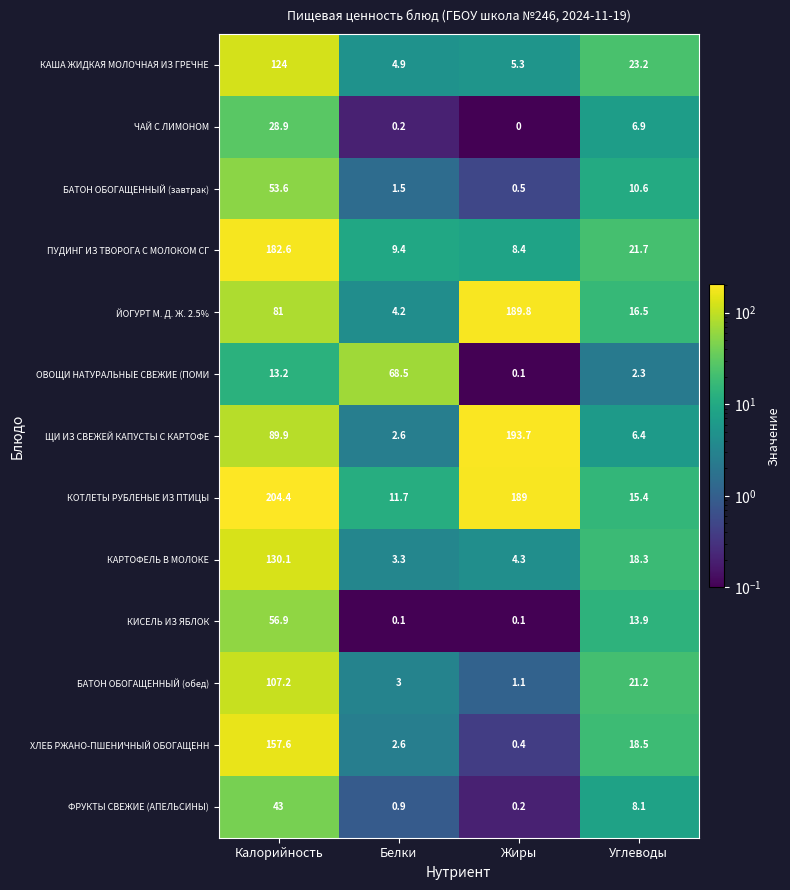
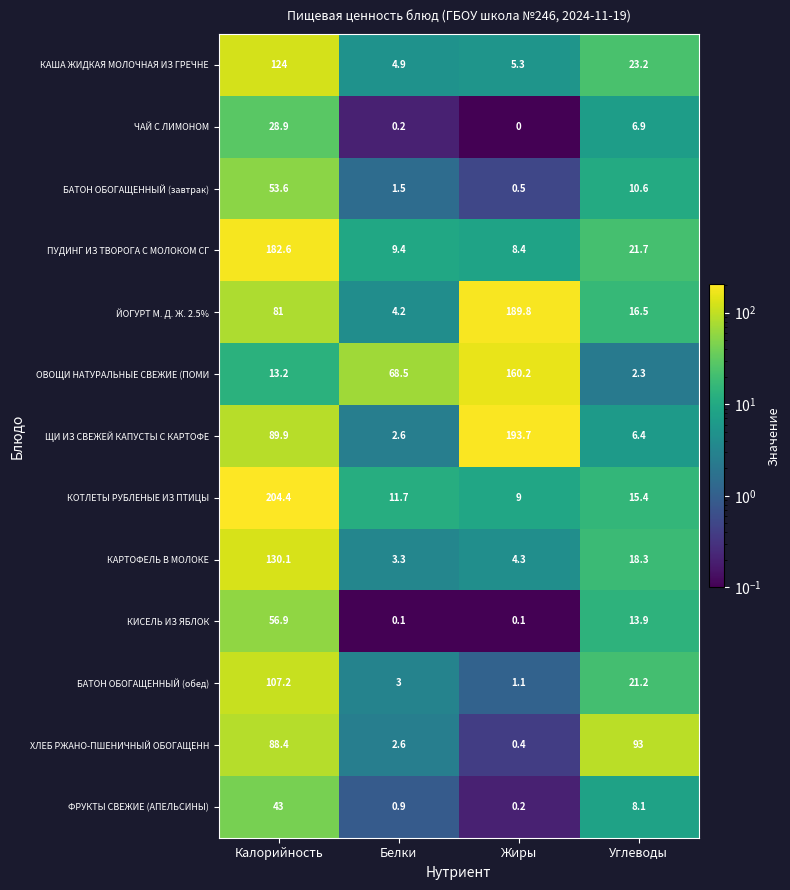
  {
    "КАША ЖИДКАЯ МОЛОЧНАЯ ИЗ ГРЕЧНЕ": {
      "Калорийность": 124,
      "Белки": 4.9,
      "Жиры": 5.3,
      "Углеводы": 23.2
    },
    "ЧАЙ С ЛИМОНОМ": {
      "Калорийность": 28.9,
      "Белки": 0.2,
      "Жиры": 0,
      "Углеводы": 6.9
    },
    "БАТОН ОБОГАЩЕННЫЙ (завтрак)": {
      "Калорийность": 53.6,
      "Белки": 1.5,
      "Жиры": 0.5,
      "Углеводы": 10.6
    },
    "ПУДИНГ ИЗ ТВОРОГА С МОЛОКОМ СГ": {
      "Калорийность": 182.6,
      "Белки": 9.4,
      "Жиры": 8.4,
      "Углеводы": 21.7
    },
    "ЙОГУРТ М. Д. Ж. 2.5%": {
      "Калорийность": 81,
      "Белки": 4.2,
      "Жиры": 189.8,
      "Углеводы": 16.5
    },
    "ОВОЩИ НАТУРАЛЬНЫЕ СВЕЖИЕ (ПОМИ": {
      "Калорийность": 13.2,
      "Белки": 68.5,
-     "Жиры": 0.1,
+     "Жиры": 160.2,
      "Углеводы": 2.3
    },
    "ЩИ ИЗ СВЕЖЕЙ КАПУСТЫ С КАРТОФЕ": {
      "Калорийность": 89.9,
      "Белки": 2.6,
      "Жиры": 193.7,
      "Углеводы": 6.4
    },
    "КОТЛЕТЫ РУБЛЕНЫЕ ИЗ ПТИЦЫ": {
      "Калорийность": 204.4,
      "Белки": 11.7,
-     "Жиры": 189,
+     "Жиры": 9,
      "Углеводы": 15.4
    },
    "КАРТОФЕЛЬ В МОЛОКЕ": {
      "Калорийность": 130.1,
      "Белки": 3.3,
      "Жиры": 4.3,
      "Углеводы": 18.3
    },
    "КИСЕЛЬ ИЗ ЯБЛОК": {
      "Калорийность": 56.9,
      "Белки": 0.1,
      "Жиры": 0.1,
      "Углеводы": 13.9
    },
    "БАТОН ОБОГАЩЕННЫЙ (обед)": {
      "Калорийность": 107.2,
      "Белки": 3,
      "Жиры": 1.1,
      "Углеводы": 21.2
    },
    "ХЛЕБ РЖАНО-ПШЕНИЧНЫЙ ОБОГАЩЕНН": {
-     "Калорийность": 157.6,
+     "Калорийность": 88.4,
      "Белки": 2.6,
      "Жиры": 0.4,
-     "Углеводы": 18.5
+     "Углеводы": 93
    },
    "ФРУКТЫ СВЕЖИЕ (АПЕЛЬСИНЫ)": {
      "Калорийность": 43,
      "Белки": 0.9,
      "Жиры": 0.2,
      "Углеводы": 8.1
    }
  }
